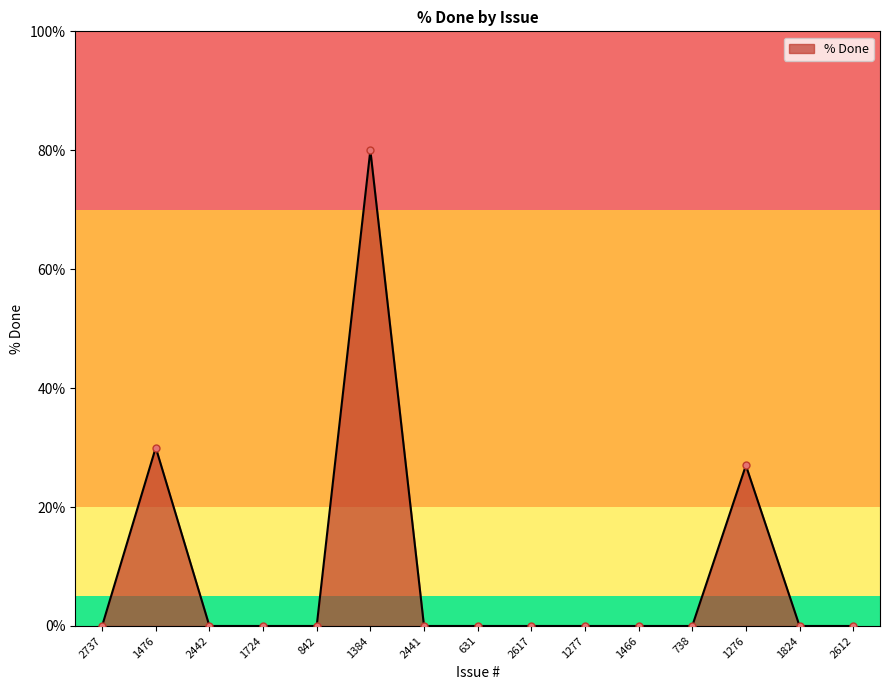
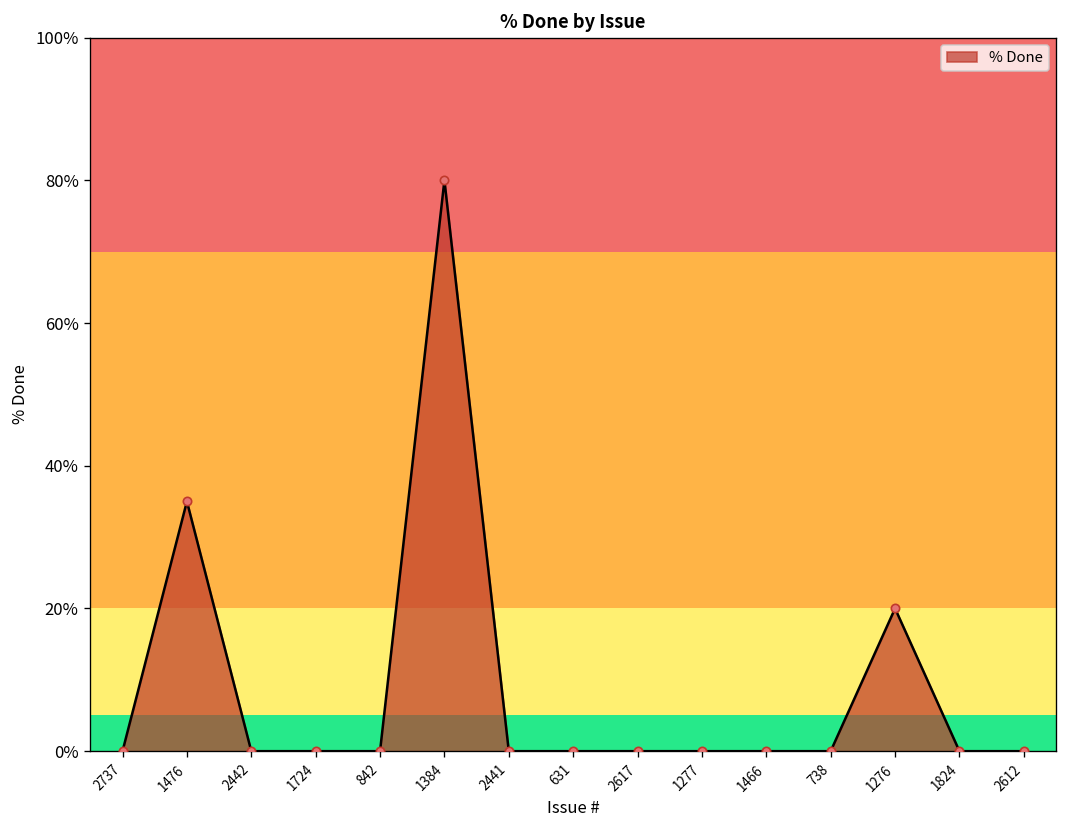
  {
    "2737": "0%",
-   "1476": "30%",
+   "1476": "35%",
    "2442": "0%",
    "1724": "0%",
    "842": "0%",
    "1384": "80%",
    "2441": "0%",
    "631": "0%",
    "2617": "0%",
    "1277": "0%",
    "1466": "0%",
    "738": "0%",
-   "1276": "27%",
+   "1276": "20%",
    "1824": "0%",
    "2612": "0%"
  }
